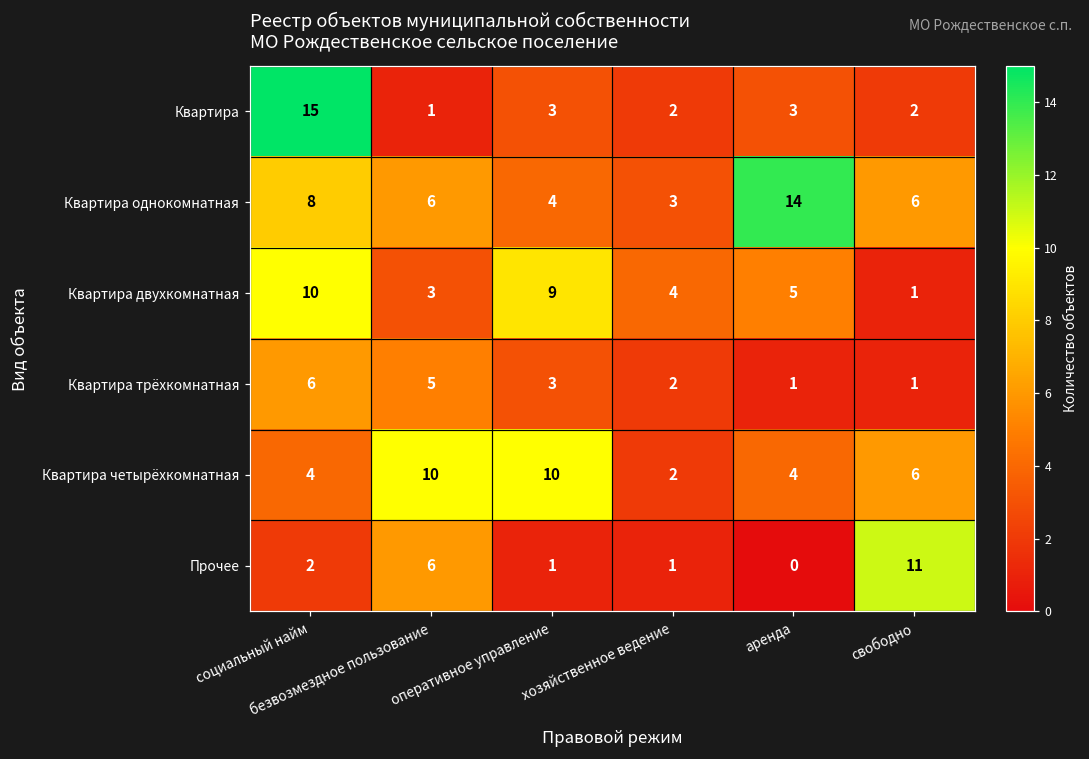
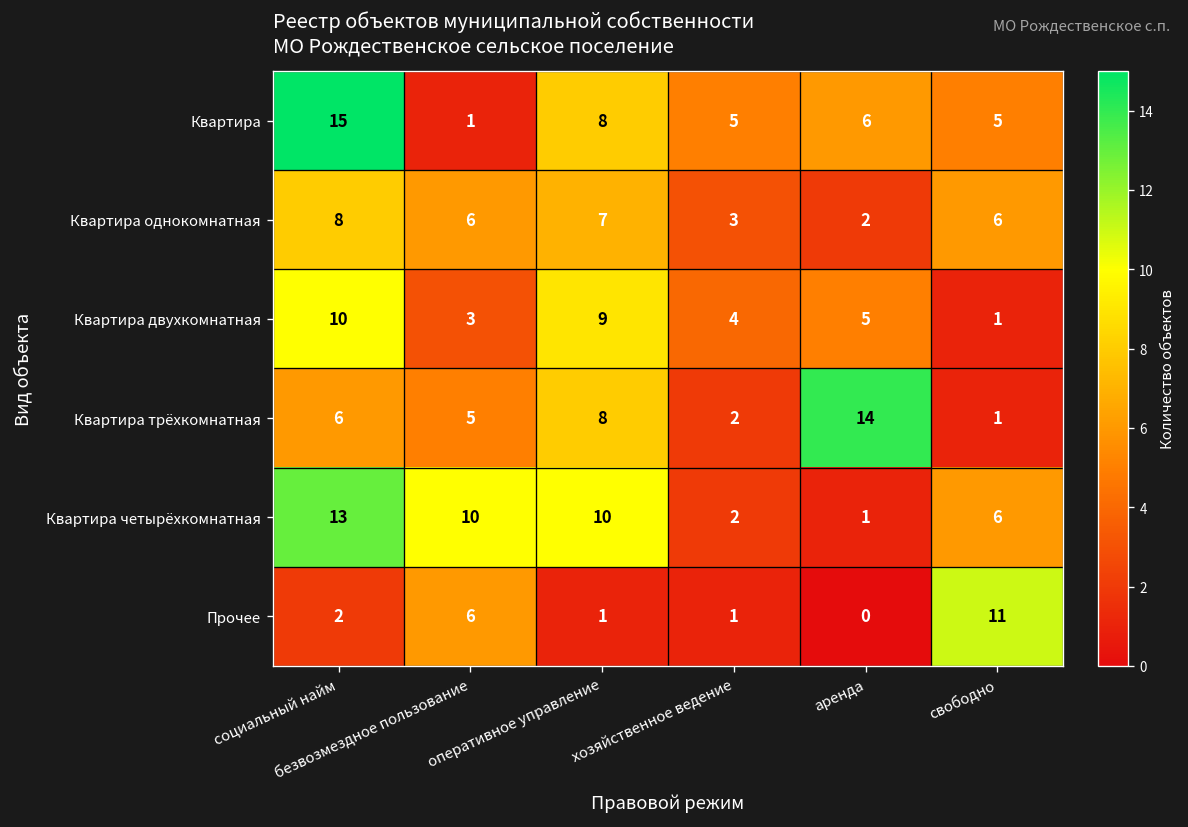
  {
    "Квартира": {
      "социальный найм": 15,
      "безвозмездное пользование": 1,
-     "оперативное управление": 3,
-     "хозяйственное ведение": 2,
-     "аренда": 3,
-     "свободно": 2
+     "оперативное управление": 8,
+     "хозяйственное ведение": 5,
+     "аренда": 6,
+     "свободно": 5
    },
    "Квартира однокомнатная": {
      "социальный найм": 8,
      "безвозмездное пользование": 6,
-     "оперативное управление": 4,
+     "оперативное управление": 7,
      "хозяйственное ведение": 3,
-     "аренда": 14,
+     "аренда": 2,
      "свободно": 6
    },
    "Квартира двухкомнатная": {
      "социальный найм": 10,
      "безвозмездное пользование": 3,
      "оперативное управление": 9,
      "хозяйственное ведение": 4,
      "аренда": 5,
      "свободно": 1
    },
    "Квартира трёхкомнатная": {
      "социальный найм": 6,
      "безвозмездное пользование": 5,
-     "оперативное управление": 3,
+     "оперативное управление": 8,
      "хозяйственное ведение": 2,
-     "аренда": 1,
+     "аренда": 14,
      "свободно": 1
    },
    "Квартира четырёхкомнатная": {
-     "социальный найм": 4,
+     "социальный найм": 13,
      "безвозмездное пользование": 10,
      "оперативное управление": 10,
      "хозяйственное ведение": 2,
-     "аренда": 4,
+     "аренда": 1,
      "свободно": 6
    },
    "Прочее": {
      "социальный найм": 2,
      "безвозмездное пользование": 6,
      "оперативное управление": 1,
      "хозяйственное ведение": 1,
      "аренда": 0,
      "свободно": 11
    }
  }
